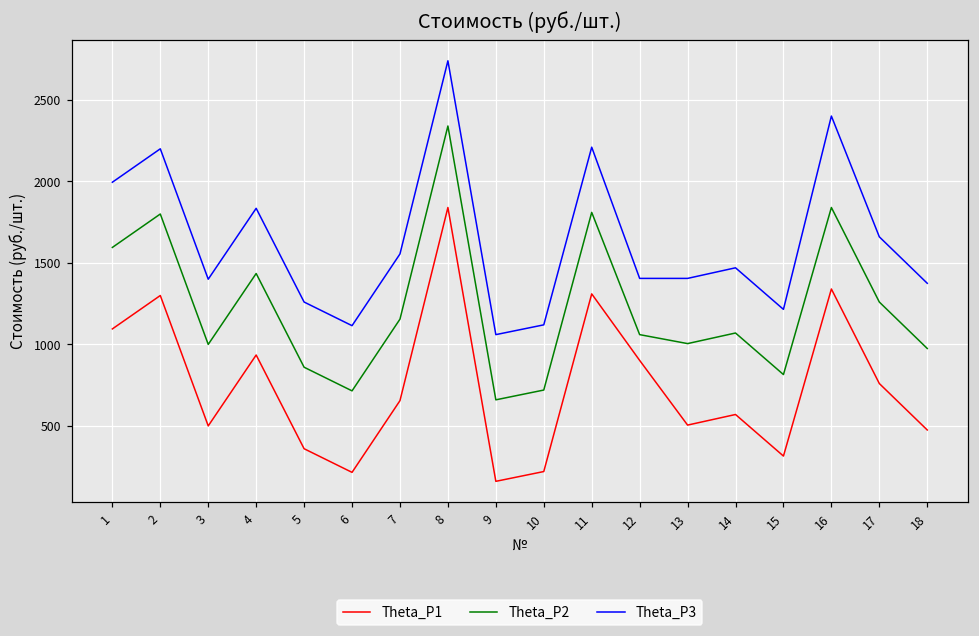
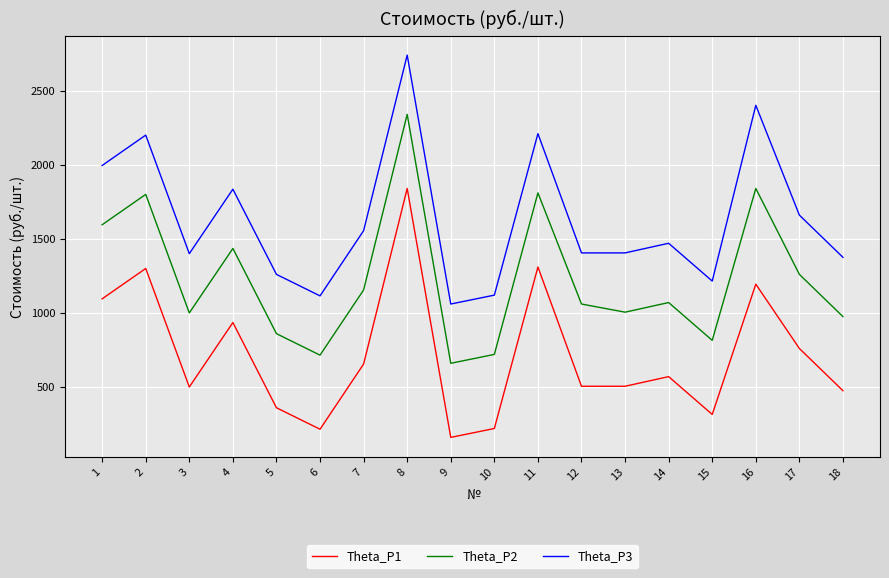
  {
    "Theta_P1": {
      "1": 1100,
      "2": 1300,
      "3": 500,
      "4": 940,
      "5": 360,
      "6": 220,
      "7": 660,
      "8": 1840,
      "9": 160,
      "10": 220,
      "11": 1310,
-     "12": 900,
+     "12": 510,
      "13": 510,
      "14": 570,
      "15": 320,
-     "16": 1340,
+     "16": 1190,
      "17": 760,
      "18": 480
    },
    "Theta_P2": {
      "1": 1600,
      "2": 1800,
      "3": 1000,
      "4": 1440,
      "5": 860,
      "6": 720,
      "7": 1160,
      "8": 2340,
      "9": 660,
      "10": 720,
      "11": 1810,
      "12": 1060,
      "13": 1010,
      "14": 1070,
      "15": 820,
      "16": 1840,
      "17": 1260,
      "18": 980
    },
    "Theta_P3": {
      "1": 2000,
      "2": 2200,
      "3": 1400,
      "4": 1840,
      "5": 1260,
      "6": 1120,
      "7": 1560,
      "8": 2740,
      "9": 1060,
      "10": 1120,
      "11": 2210,
      "12": 1410,
      "13": 1410,
      "14": 1470,
      "15": 1220,
      "16": 2400,
      "17": 1660,
      "18": 1380
    }
  }
